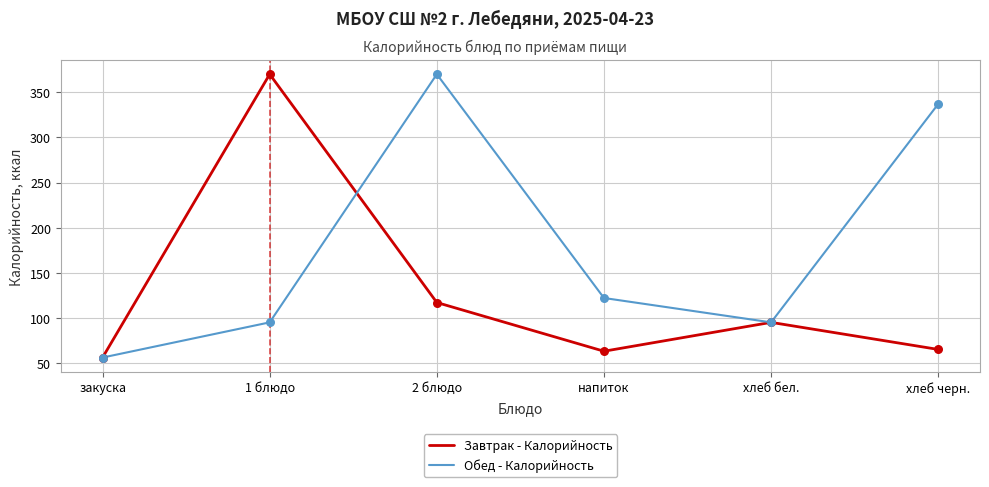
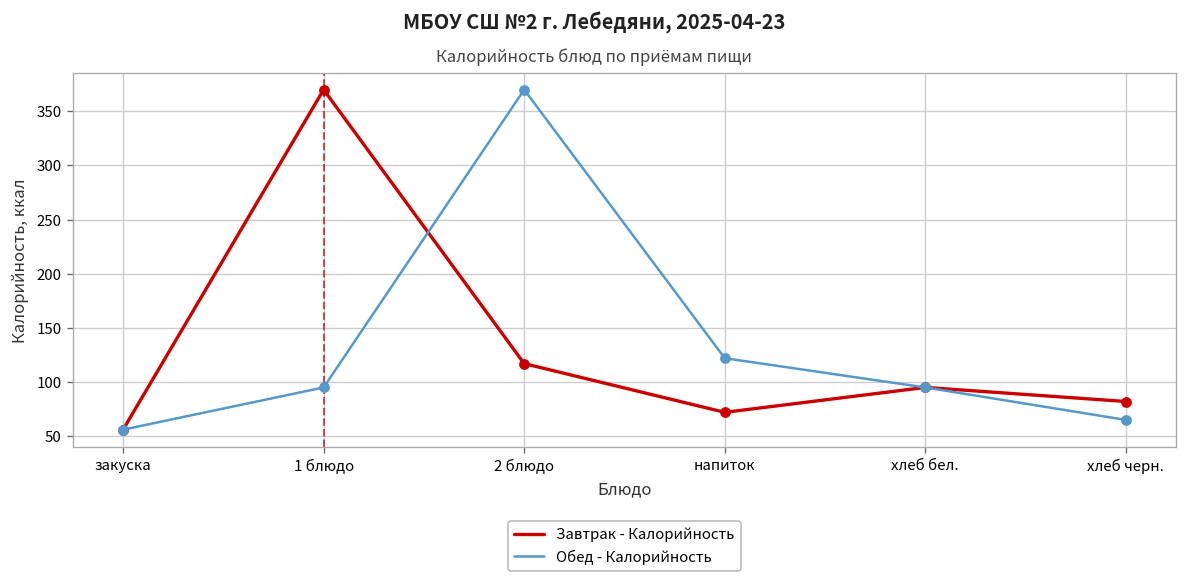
  {
    "Завтрак - Калорийность": {
      "1 блюдо": 370,
      "2 блюдо": 120,
-     "напиток": 60,
-     "хлеб черн.": 70
+     "напиток": 70,
+     "хлеб черн.": 80
    },
    "Обед - Калорийность": {
      "1 блюдо": 100,
      "2 блюдо": 370,
      "напиток": 120,
-     "хлеб черн.": 340
+     "хлеб черн.": 70
    }
  }
